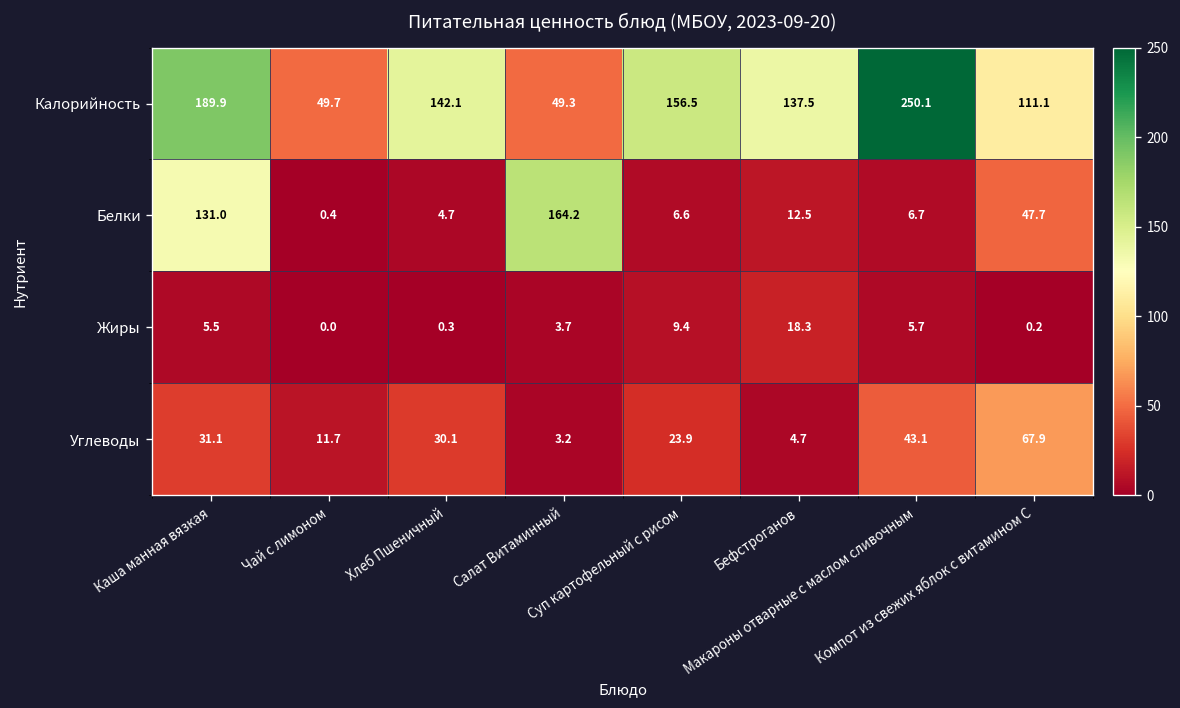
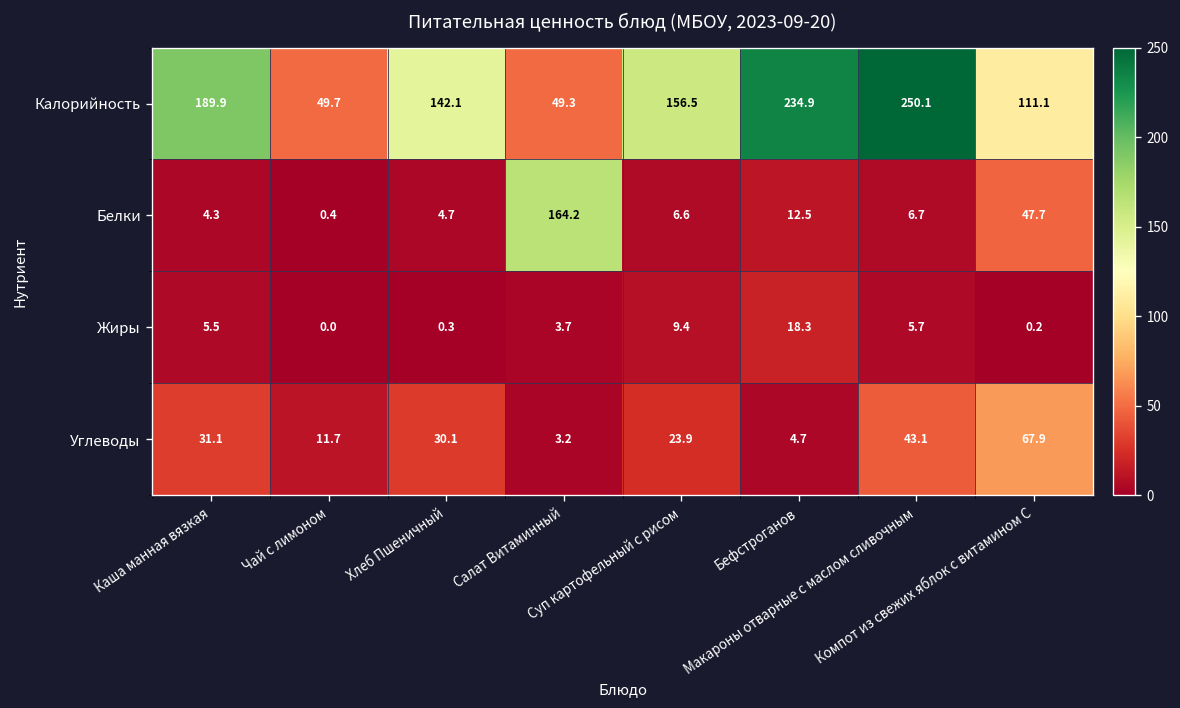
  {
    "Калорийность": {
      "Каша манная вязкая": 189.9,
      "Чай с лимоном": 49.7,
      "Хлеб Пшеничный": 142.1,
      "Салат Витаминный": 49.3,
      "Суп картофельный с рисом": 156.5,
-     "Бефстроганов": 137.5,
+     "Бефстроганов": 234.9,
      "Макароны отварные с маслом сливочным": 250.1,
      "Компот из свежих яблок с витамином С": 111.1
    },
    "Белки": {
-     "Каша манная вязкая": 131.0,
+     "Каша манная вязкая": 4.3,
      "Чай с лимоном": 0.4,
      "Хлеб Пшеничный": 4.7,
      "Салат Витаминный": 164.2,
      "Суп картофельный с рисом": 6.6,
      "Бефстроганов": 12.5,
      "Макароны отварные с маслом сливочным": 6.7,
      "Компот из свежих яблок с витамином С": 47.7
    },
    "Жиры": {
      "Каша манная вязкая": 5.5,
      "Чай с лимоном": 0.0,
      "Хлеб Пшеничный": 0.3,
      "Салат Витаминный": 3.7,
      "Суп картофельный с рисом": 9.4,
      "Бефстроганов": 18.3,
      "Макароны отварные с маслом сливочным": 5.7,
      "Компот из свежих яблок с витамином С": 0.2
    },
    "Углеводы": {
      "Каша манная вязкая": 31.1,
      "Чай с лимоном": 11.7,
      "Хлеб Пшеничный": 30.1,
      "Салат Витаминный": 3.2,
      "Суп картофельный с рисом": 23.9,
      "Бефстроганов": 4.7,
      "Макароны отварные с маслом сливочным": 43.1,
      "Компот из свежих яблок с витамином С": 67.9
    }
  }
